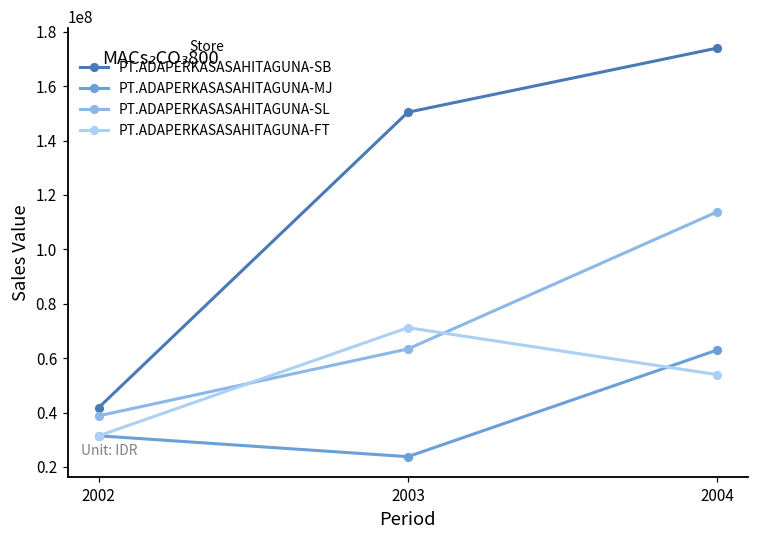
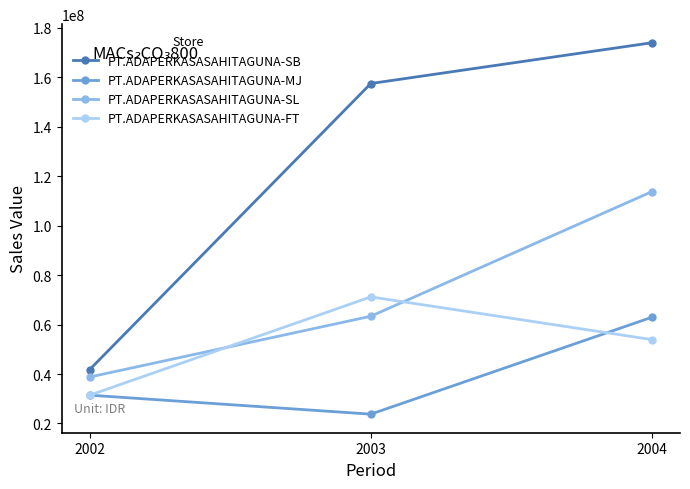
  {
    "PT.ADAPERKASASAHITAGUNA-SB": {
      "2002": 42000000,
-     "2003": 150000000,
+     "2003": 157000000,
      "2004": 174000000
    }
  }
